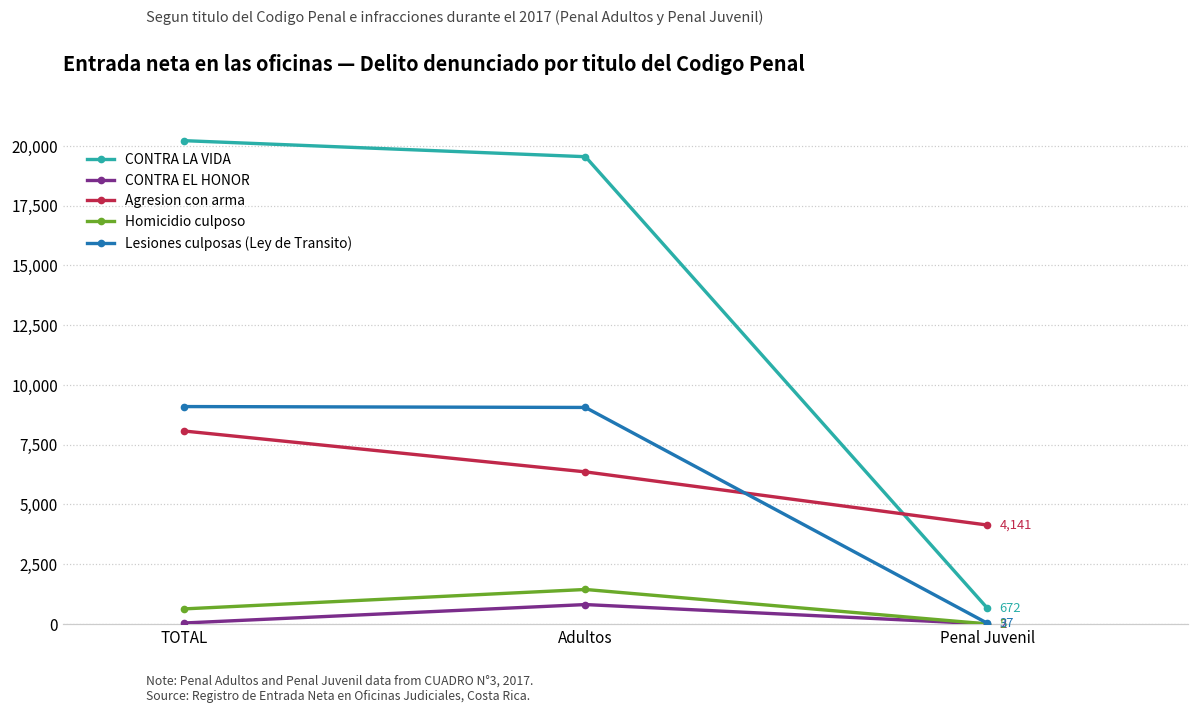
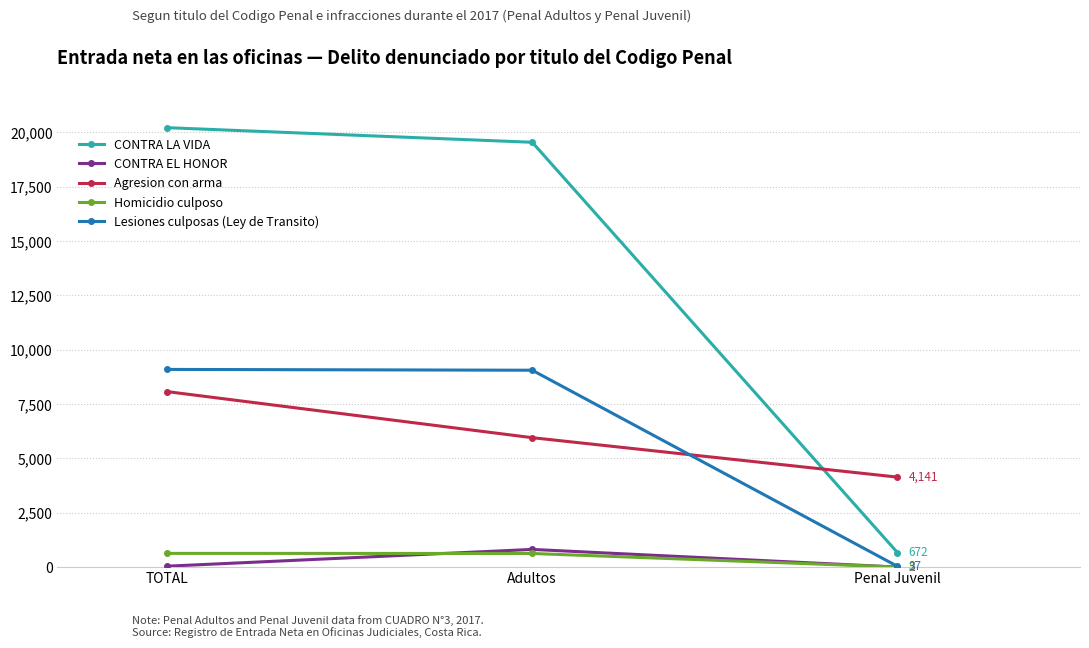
  {
    "CONTRA EL HONOR": {
      "TOTAL": "0",
      "Adultos": "800"
    },
    "Agresion con arma": {
      "TOTAL": "8,100",
-     "Adultos": "6,400"
+     "Adultos": "6,000"
    },
    "Homicidio culposo": {
      "TOTAL": "600",
-     "Adultos": "1,400"
+     "Adultos": "600"
    }
  }
